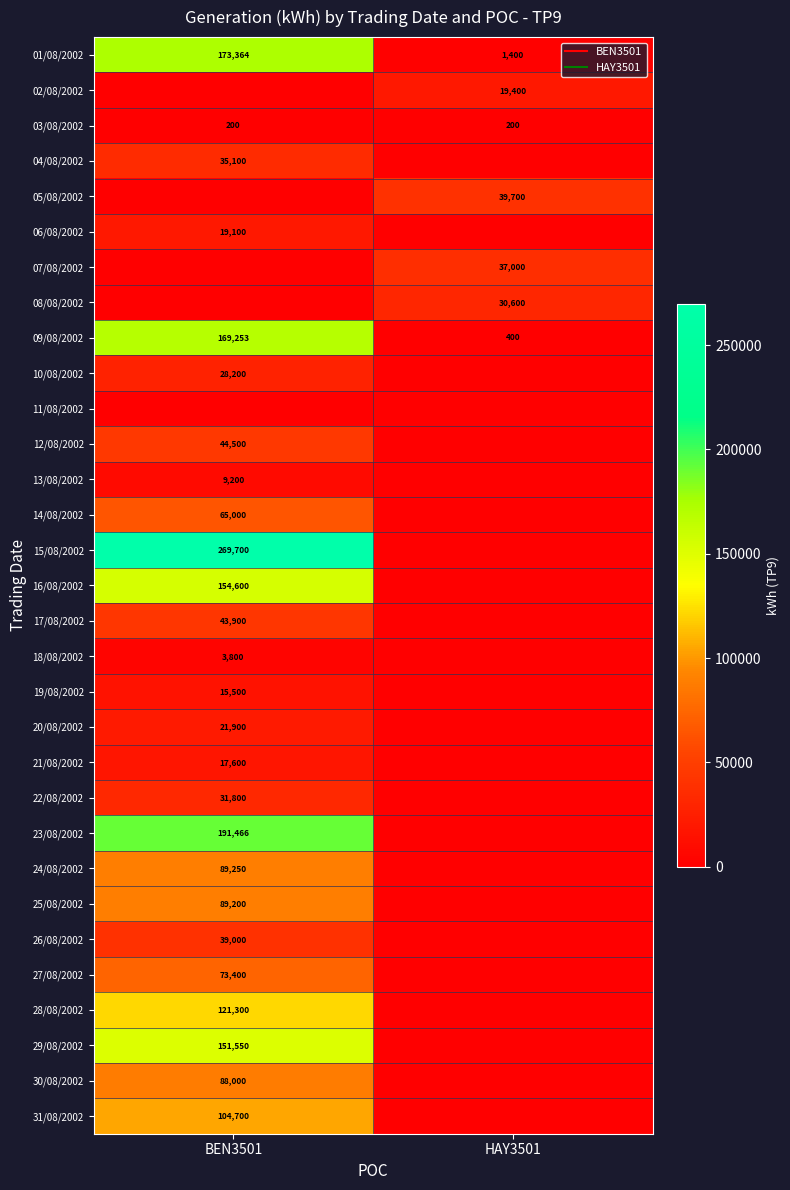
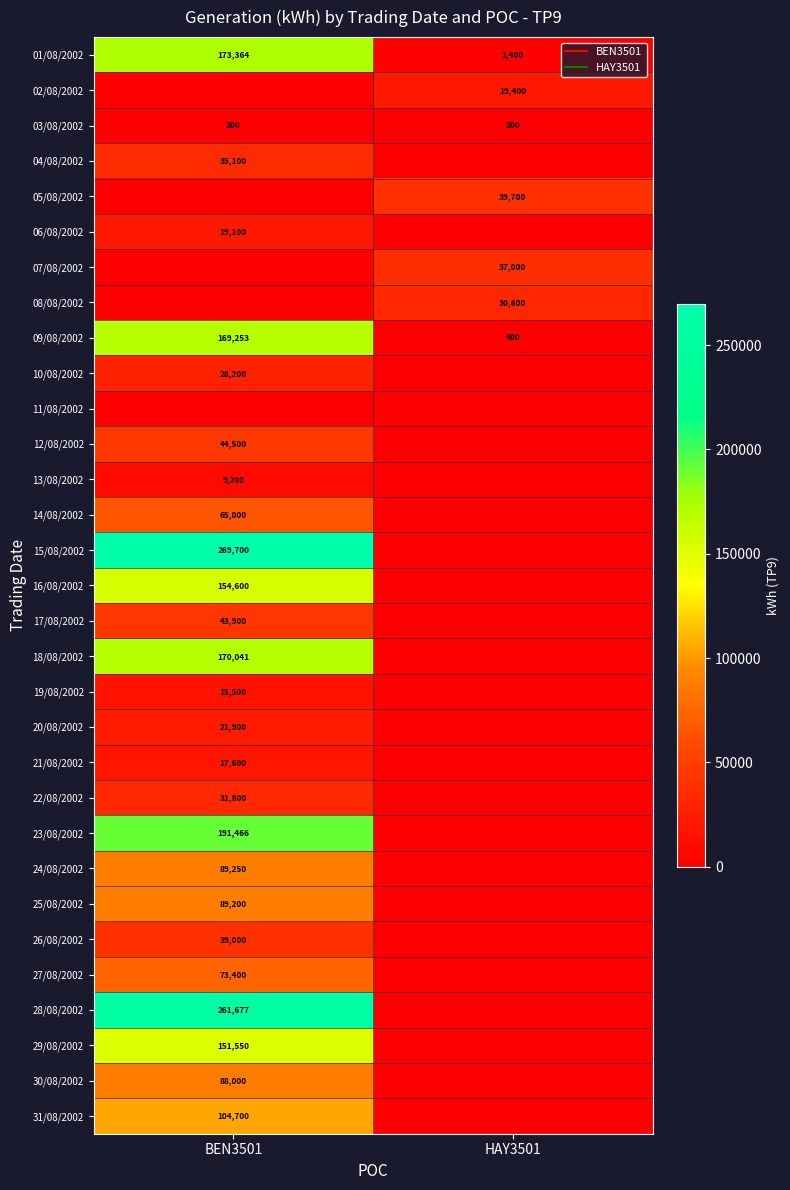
  {
    "01/08/2002": {
      "BEN3501": "173,364",
      "HAY3501": "1,400"
    },
    "02/08/2002": {
      "HAY3501": "19,400"
    },
    "03/08/2002": {
      "BEN3501": "200",
      "HAY3501": "200"
    },
    "04/08/2002": {
      "BEN3501": "35,100"
    },
    "05/08/2002": {
      "HAY3501": "39,700"
    },
    "06/08/2002": {
      "BEN3501": "19,100"
    },
    "07/08/2002": {
      "HAY3501": "37,000"
    },
    "08/08/2002": {
      "HAY3501": "30,600"
    },
    "09/08/2002": {
      "BEN3501": "169,253",
      "HAY3501": "400"
    },
    "10/08/2002": {
      "BEN3501": "28,200"
    },
    "12/08/2002": {
      "BEN3501": "44,500"
    },
    "13/08/2002": {
      "BEN3501": "9,200"
    },
    "14/08/2002": {
      "BEN3501": "65,000"
    },
    "15/08/2002": {
      "BEN3501": "269,700"
    },
    "16/08/2002": {
      "BEN3501": "154,600"
    },
    "17/08/2002": {
      "BEN3501": "43,900"
    },
    "18/08/2002": {
-     "BEN3501": "3,800"
+     "BEN3501": "170,041"
    },
    "19/08/2002": {
      "BEN3501": "15,500"
    },
    "20/08/2002": {
      "BEN3501": "21,900"
    },
    "21/08/2002": {
      "BEN3501": "17,600"
    },
    "22/08/2002": {
      "BEN3501": "31,800"
    },
    "23/08/2002": {
      "BEN3501": "191,466"
    },
    "24/08/2002": {
      "BEN3501": "89,250"
    },
    "25/08/2002": {
      "BEN3501": "89,200"
    },
    "26/08/2002": {
      "BEN3501": "39,000"
    },
    "27/08/2002": {
      "BEN3501": "73,400"
    },
    "28/08/2002": {
-     "BEN3501": "121,300"
+     "BEN3501": "261,677"
    },
    "29/08/2002": {
      "BEN3501": "151,550"
    },
    "30/08/2002": {
      "BEN3501": "88,000"
    },
    "31/08/2002": {
      "BEN3501": "104,700"
    }
  }
